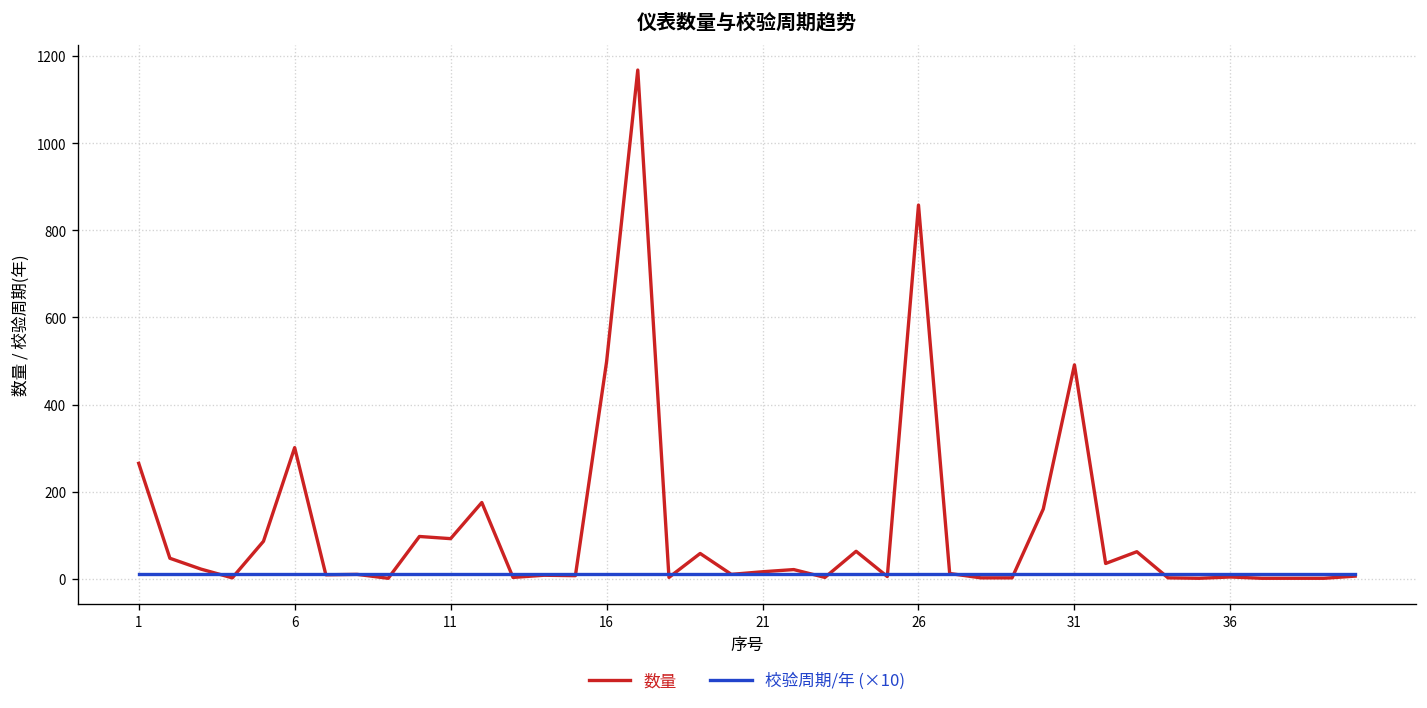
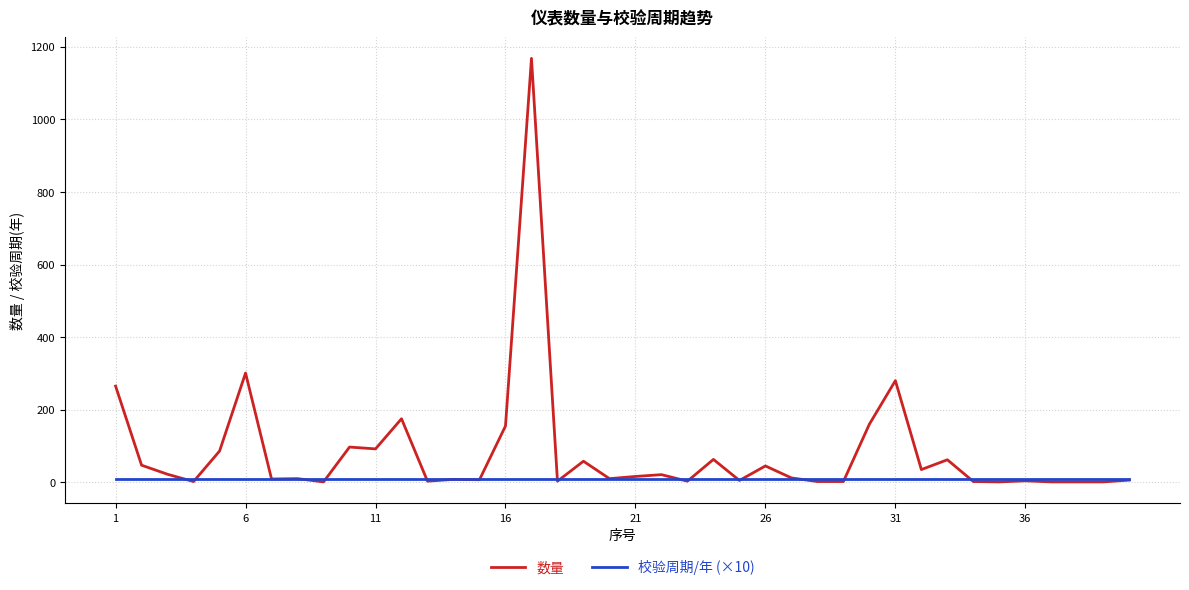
  {
    "数量": {
      "1": 270,
      "6": 300,
      "11": 90,
-     "16": 500,
-     "26": 860,
-     "31": 490
+     "16": 160,
+     "26": 50,
+     "31": 280
    },
    "校验周期/年 (×10)": {
      "1": 10,
      "6": 10,
      "11": 10,
      "16": 10,
      "26": 10,
      "31": 10
    }
  }
